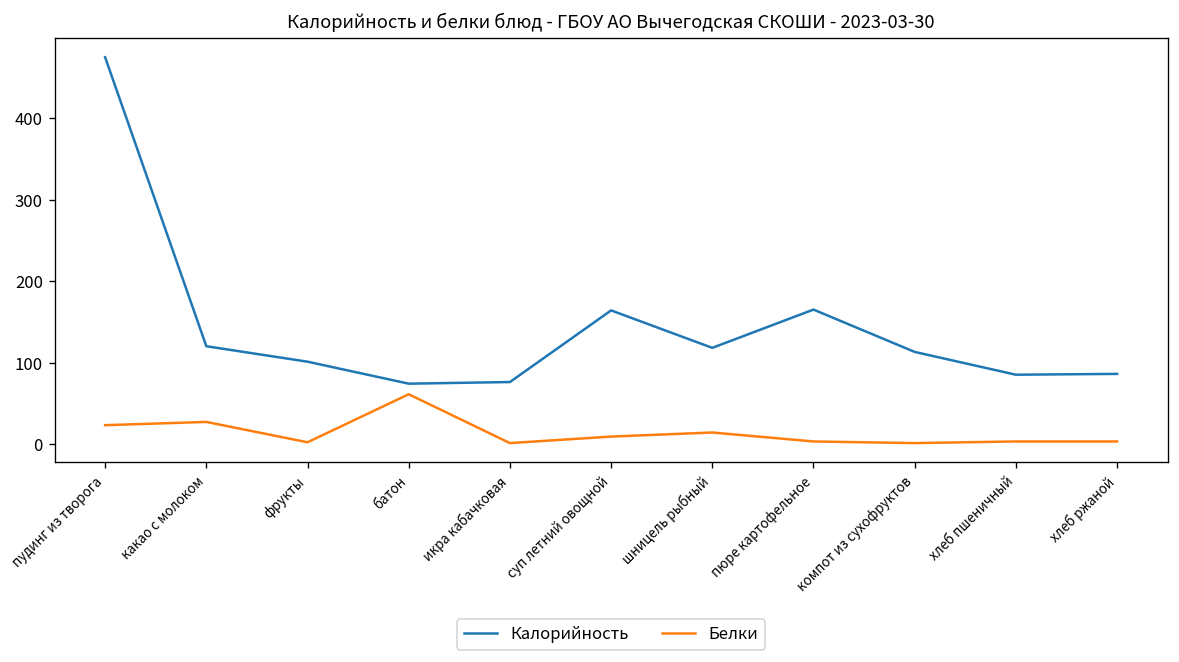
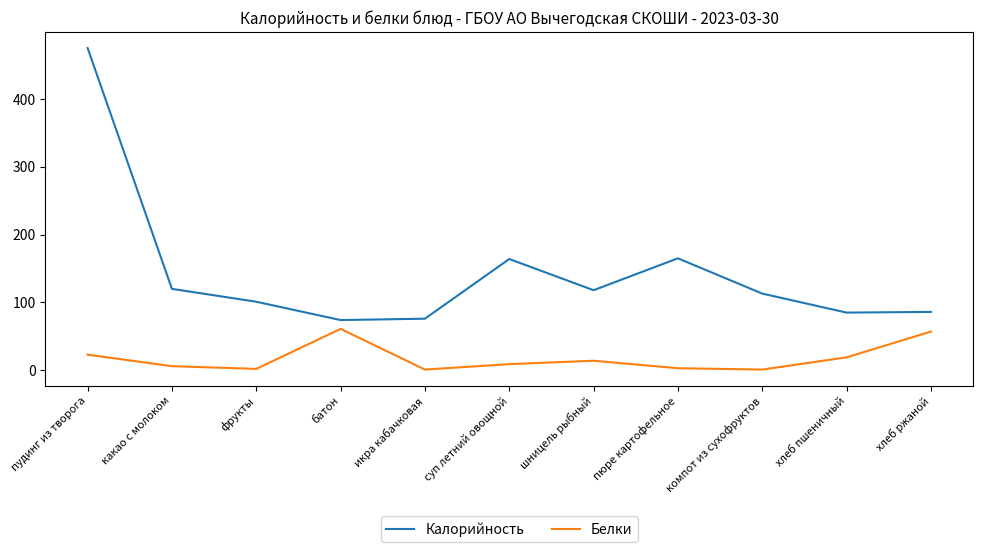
  {
    "Калорийность": {
      "пудинг из творога": 480,
      "какао с молоком": 120,
      "фрукты": 100,
      "батон": 70,
      "икра кабачковая": 80,
      "суп летний овощной": 160,
      "шницель рыбный": 120,
      "пюре картофельное": 170,
      "компот из сухофруктов": 110,
      "хлеб пшеничный": 90,
      "хлеб ржаной": 90
    },
    "Белки": {
      "пудинг из творога": 20,
-     "какао с молоком": 30,
+     "какао с молоком": 10,
      "фрукты": 0,
      "батон": 60,
      "икра кабачковая": 0,
      "суп летний овощной": 10,
      "шницель рыбный": 10,
      "пюре картофельное": 0,
      "компот из сухофруктов": 0,
-     "хлеб пшеничный": 0,
-     "хлеб ржаной": 0
+     "хлеб пшеничный": 20,
+     "хлеб ржаной": 60
    }
  }
